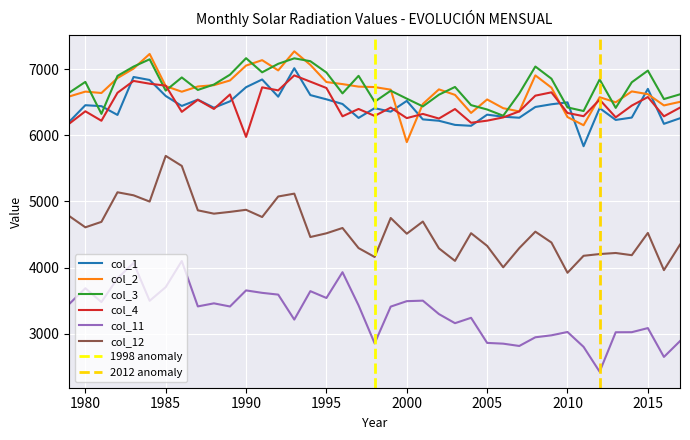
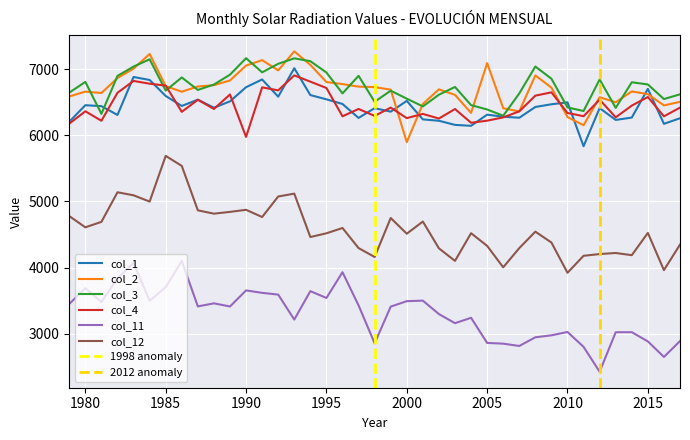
  {
    "col_1": {
      "1980": 6500,
      "1985": 6600,
      "1990": 6700,
      "1995": 6500,
      "2005": 6300,
      "2010": 6500,
      "2015": 6700
    },
    "col_2": {
      "1980": 6700,
      "1990": 7100,
      "1995": 6800,
      "2000": 5900,
-     "2005": 6500,
+     "2005": 7100,
      "2010": 6300,
      "2015": 6600
    },
    "col_3": {
      "1980": 6800,
      "1985": 6700,
      "1990": 7200,
      "1995": 6900,
      "2005": 6400,
      "2010": 6400,
-     "2015": 7000
+     "2015": 6800
    },
    "col_4": {
      "1980": 6400,
      "1990": 6000,
      "1995": 6700,
      "2000": 6300,
      "2005": 6200,
      "2010": 6300,
      "2015": 6600
    },
    "col_11": {
      "1990": 3700,
      "1995": 3500,
      "2000": 3500,
      "2005": 2900,
      "2010": 3000,
-     "2015": 3100
+     "2015": 2900
    },
    "col_12": {
      "1980": 4600,
      "1985": 5700,
      "1990": 4900,
      "1995": 4500,
      "2000": 4500,
      "2005": 4300,
      "2010": 3900,
      "2015": 4500
    }
  }
